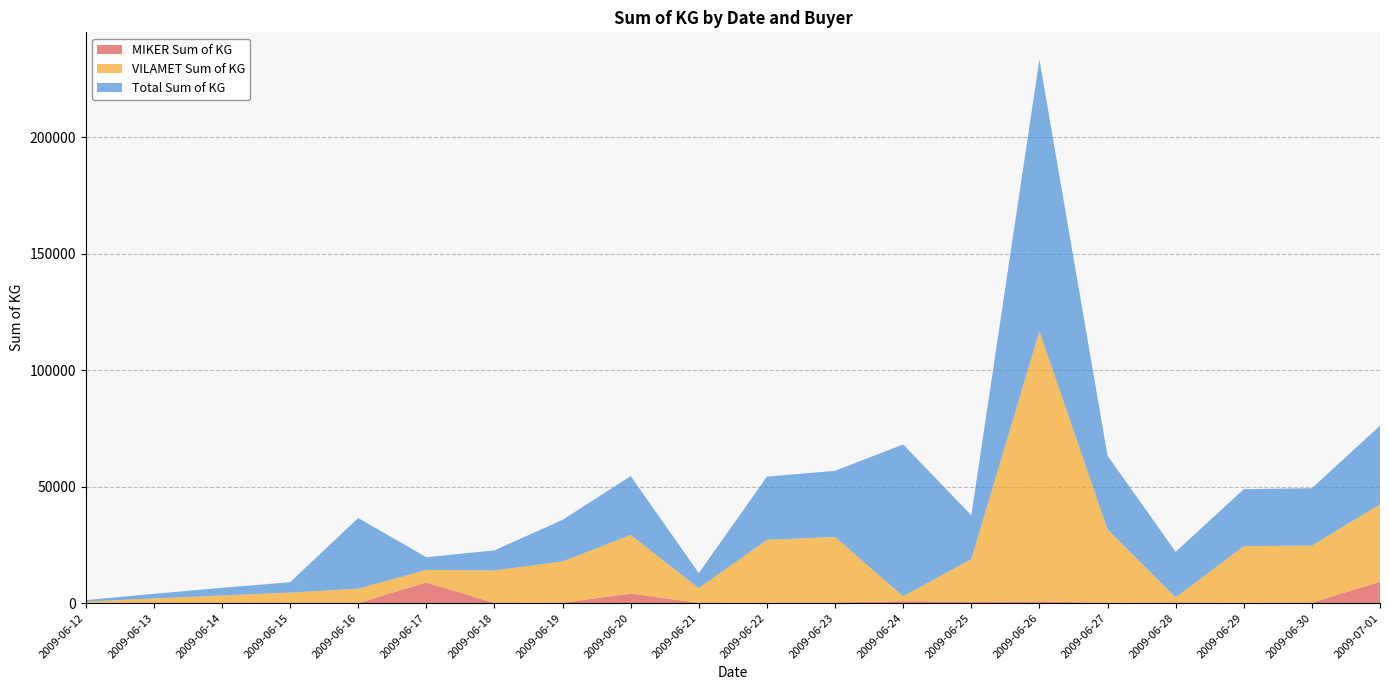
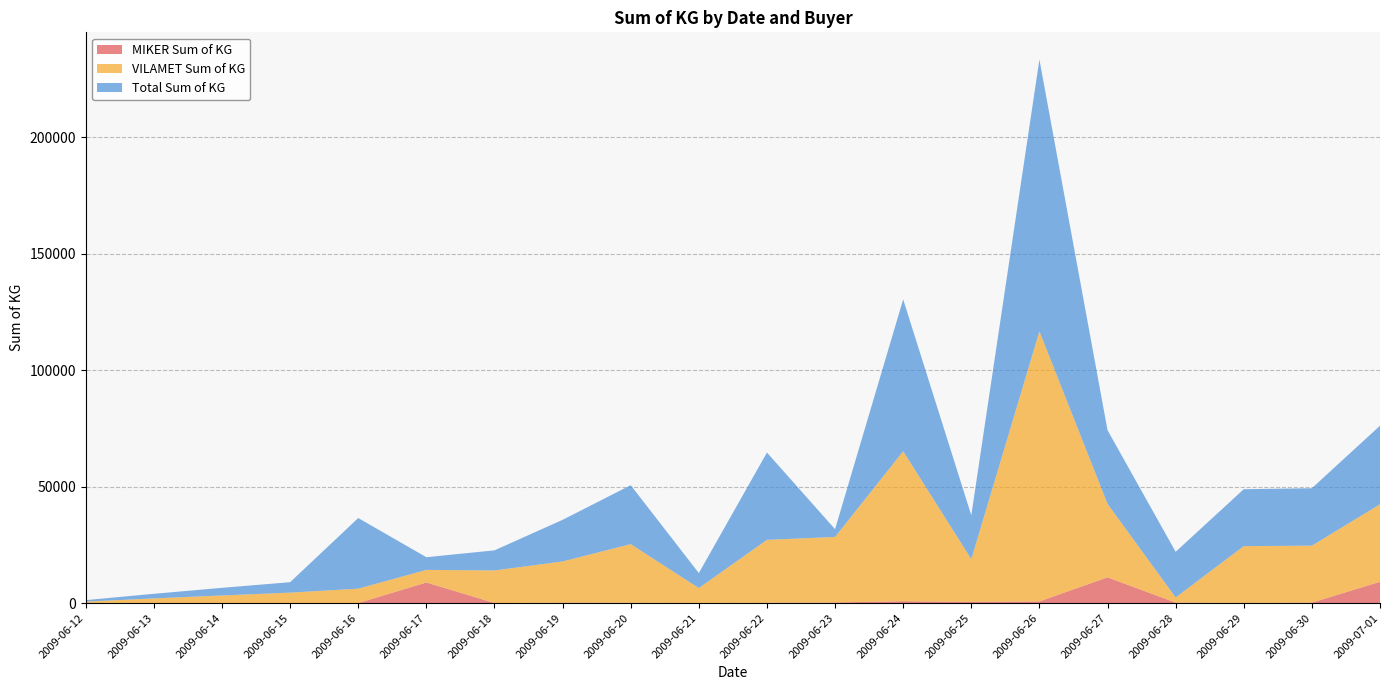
  {
    "MIKER Sum of KG": {
      "2009-06-17": 9000,
-     "2009-06-20": 4000,
-     "2009-06-27": 0,
+     "2009-06-20": 0,
+     "2009-06-27": 11000,
      "2009-07-01": 9000
    },
    "VILAMET Sum of KG": {
      "2009-06-13": 2000,
      "2009-06-14": 3000,
      "2009-06-15": 4000,
      "2009-06-16": 6000,
      "2009-06-17": 5000,
      "2009-06-18": 14000,
      "2009-06-19": 18000,
      "2009-06-20": 25000,
      "2009-06-21": 6000,
      "2009-06-22": 27000,
      "2009-06-23": 28000,
-     "2009-06-24": 2000,
+     "2009-06-24": 64000,
      "2009-06-25": 18000,
      "2009-06-26": 116000,
      "2009-06-27": 32000,
      "2009-06-28": 2000,
      "2009-06-29": 24000,
      "2009-06-30": 24000,
      "2009-07-01": 33000
    },
    "Total Sum of KG": {
      "2009-06-13": 2000,
      "2009-06-14": 3000,
      "2009-06-15": 4000,
      "2009-06-16": 30000,
      "2009-06-17": 5000,
      "2009-06-18": 9000,
      "2009-06-19": 18000,
      "2009-06-20": 25000,
      "2009-06-21": 6000,
-     "2009-06-22": 27000,
-     "2009-06-23": 28000,
+     "2009-06-22": 37000,
+     "2009-06-23": 3000,
      "2009-06-24": 65000,
      "2009-06-25": 19000,
      "2009-06-26": 117000,
      "2009-06-27": 32000,
      "2009-06-28": 20000,
      "2009-06-29": 24000,
      "2009-06-30": 25000,
      "2009-07-01": 34000
    }
  }
